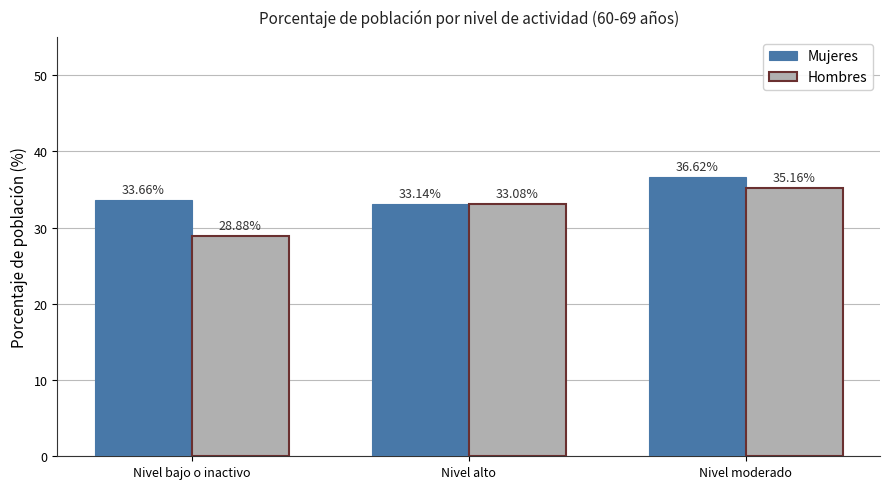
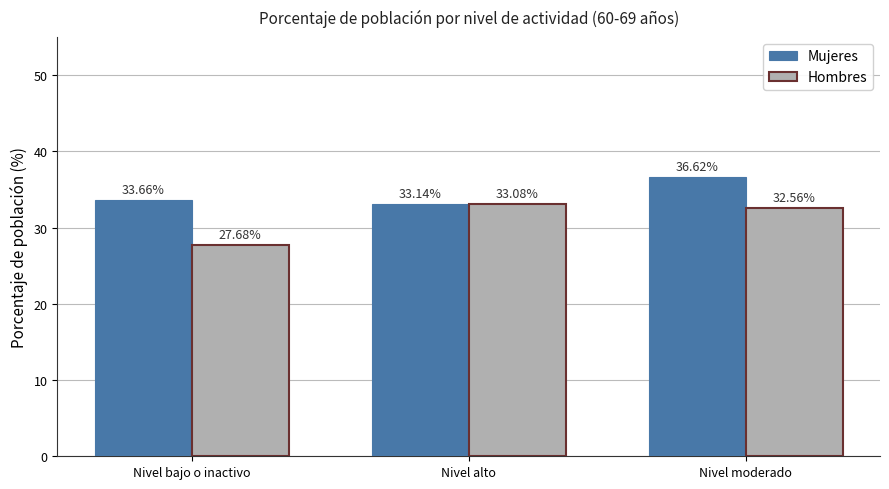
  {
    "Mujeres": {
      "Nivel bajo o inactivo": "33.66%",
      "Nivel alto": "33.14%",
      "Nivel moderado": "36.62%"
    },
    "Hombres": {
-     "Nivel bajo o inactivo": "28.88%",
+     "Nivel bajo o inactivo": "27.68%",
      "Nivel alto": "33.08%",
-     "Nivel moderado": "35.16%"
+     "Nivel moderado": "32.56%"
    }
  }
